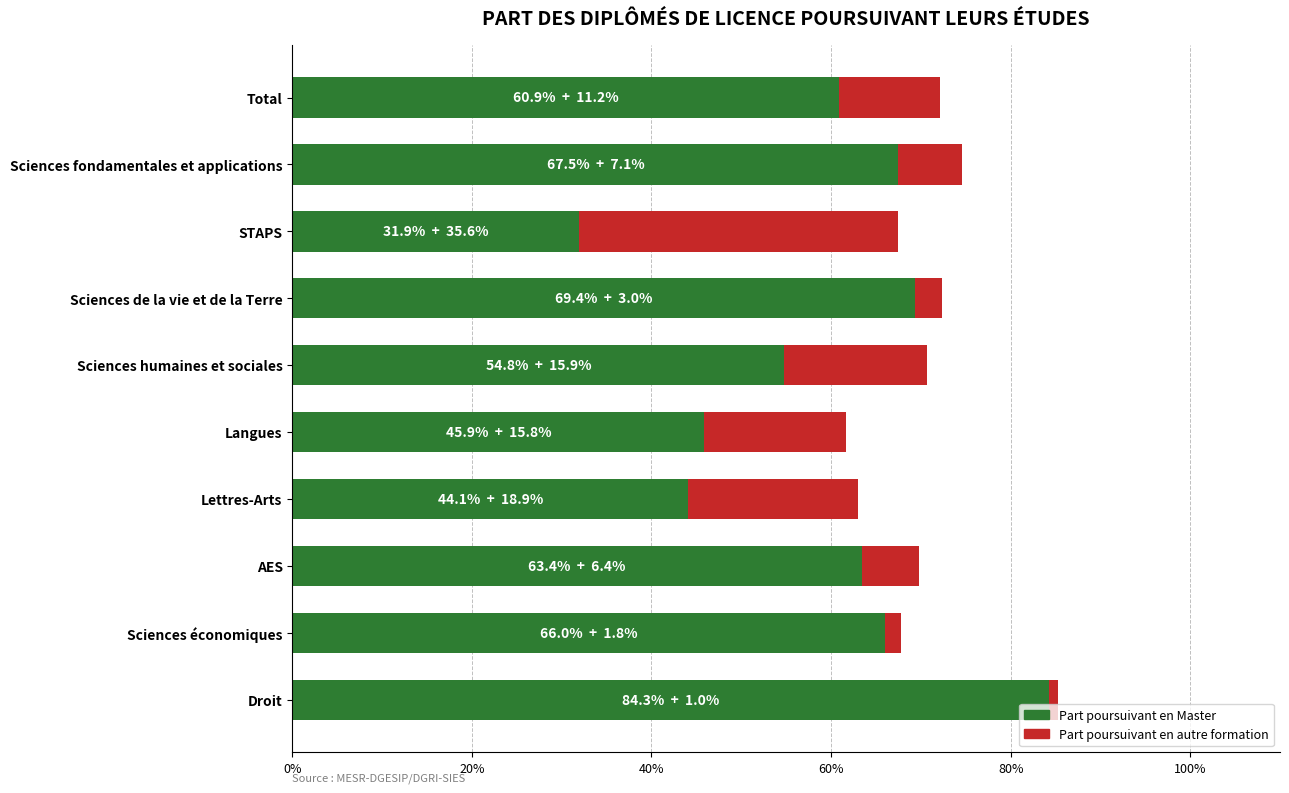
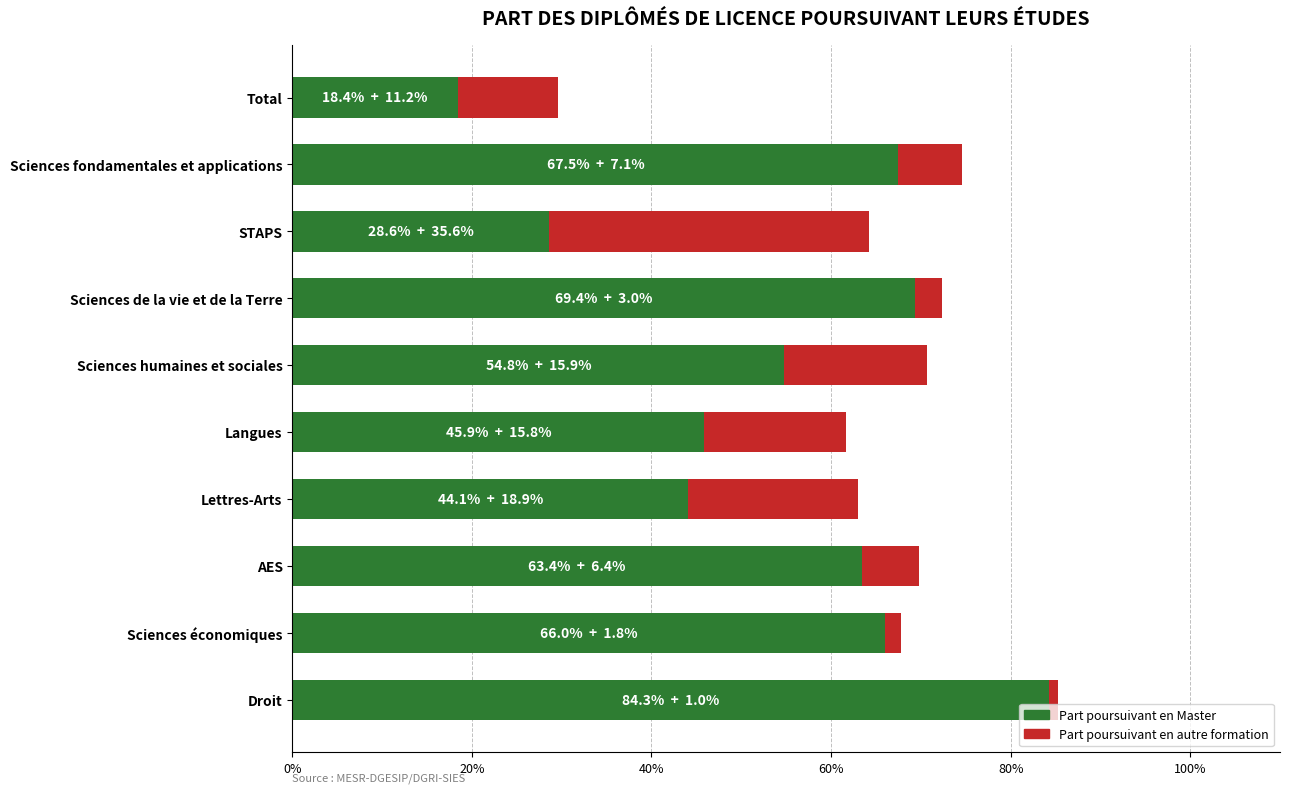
  {
    "Part poursuivant en Master": {
-     "Total": "60.9%",
+     "Total": "18.4%",
      "Sciences fondamentales et applications": "67.5%",
-     "STAPS": "31.9%",
+     "STAPS": "28.6%",
      "Sciences de la vie et de la Terre": "69.4%",
      "Sciences humaines et sociales": "54.8%",
      "Langues": "45.9%",
      "Lettres-Arts": "44.1%",
      "AES": "63.4%",
      "Sciences économiques": "66.0%",
      "Droit": "84.3%"
    },
    "Part poursuivant en autre formation": {
      "Total": "11%",
      "Sciences fondamentales et applications": "7%",
      "STAPS": "36%",
      "Sciences de la vie et de la Terre": "3%",
      "Sciences humaines et sociales": "16%",
      "Langues": "16%",
      "Lettres-Arts": "19%",
      "AES": "6%",
      "Sciences économiques": "2%",
      "Droit": "1%"
    }
  }
